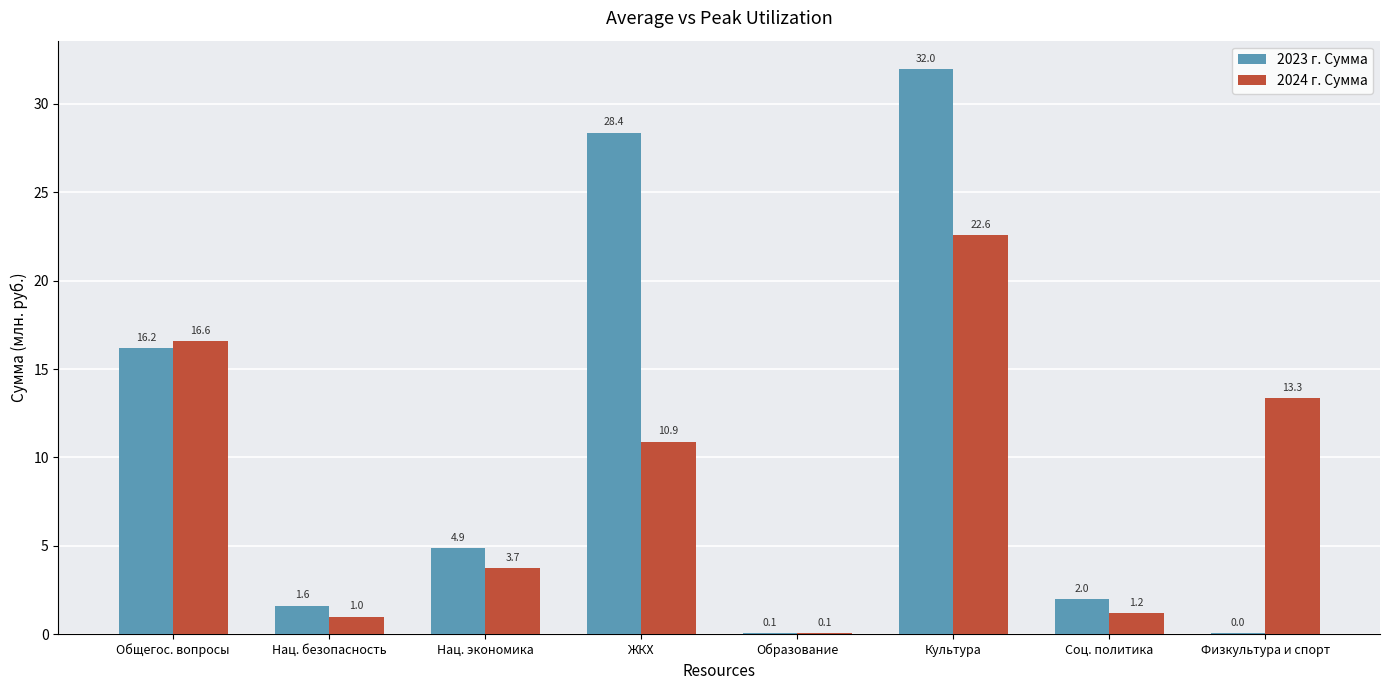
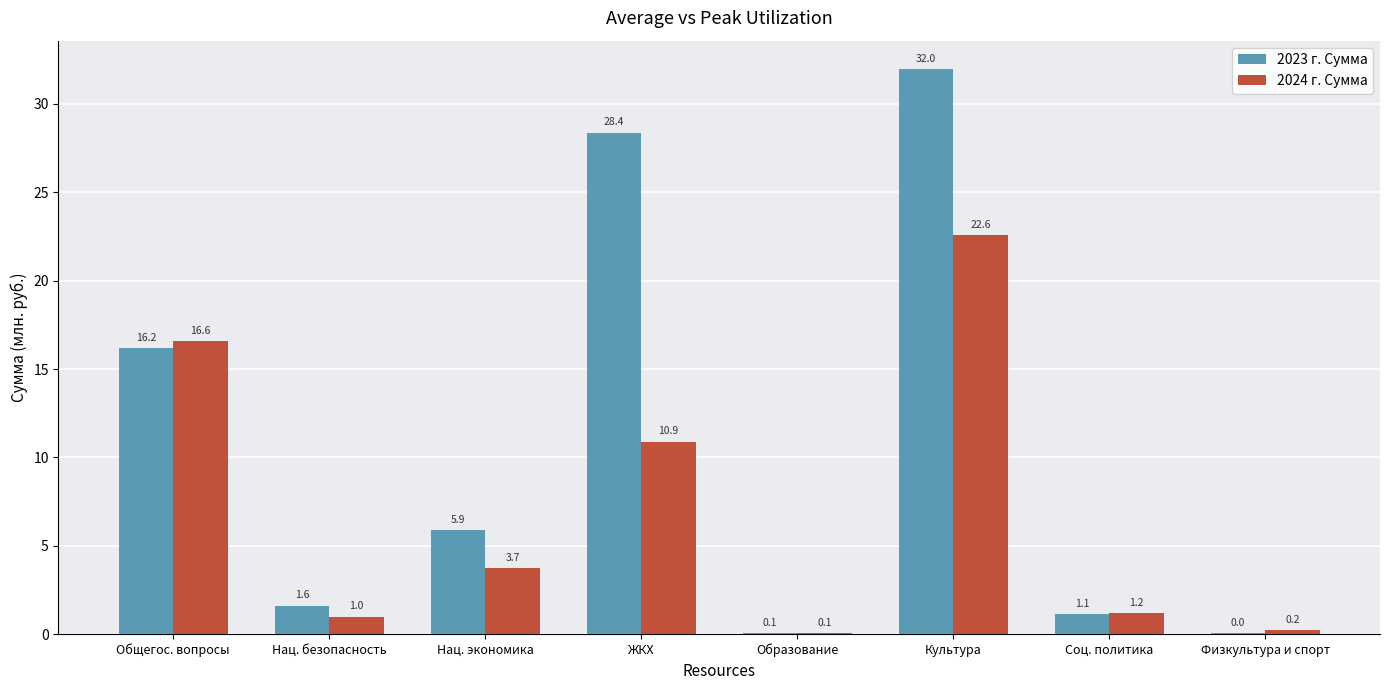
  {
    "2023 г. Сумма": {
      "Общегос. вопросы": 16.2,
      "Нац. безопасность": 1.6,
-     "Нац. экономика": 4.9,
+     "Нац. экономика": 5.9,
      "ЖКХ": 28.4,
      "Образование": 0.1,
      "Культура": 32.0,
-     "Соц. политика": 2.0,
+     "Соц. политика": 1.1,
      "Физкультура и спорт": 0.0
    },
    "2024 г. Сумма": {
      "Общегос. вопросы": 16.6,
      "Нац. безопасность": 1.0,
      "Нац. экономика": 3.7,
      "ЖКХ": 10.9,
      "Образование": 0.1,
      "Культура": 22.6,
      "Соц. политика": 1.2,
-     "Физкультура и спорт": 13.3
+     "Физкультура и спорт": 0.2
    }
  }
